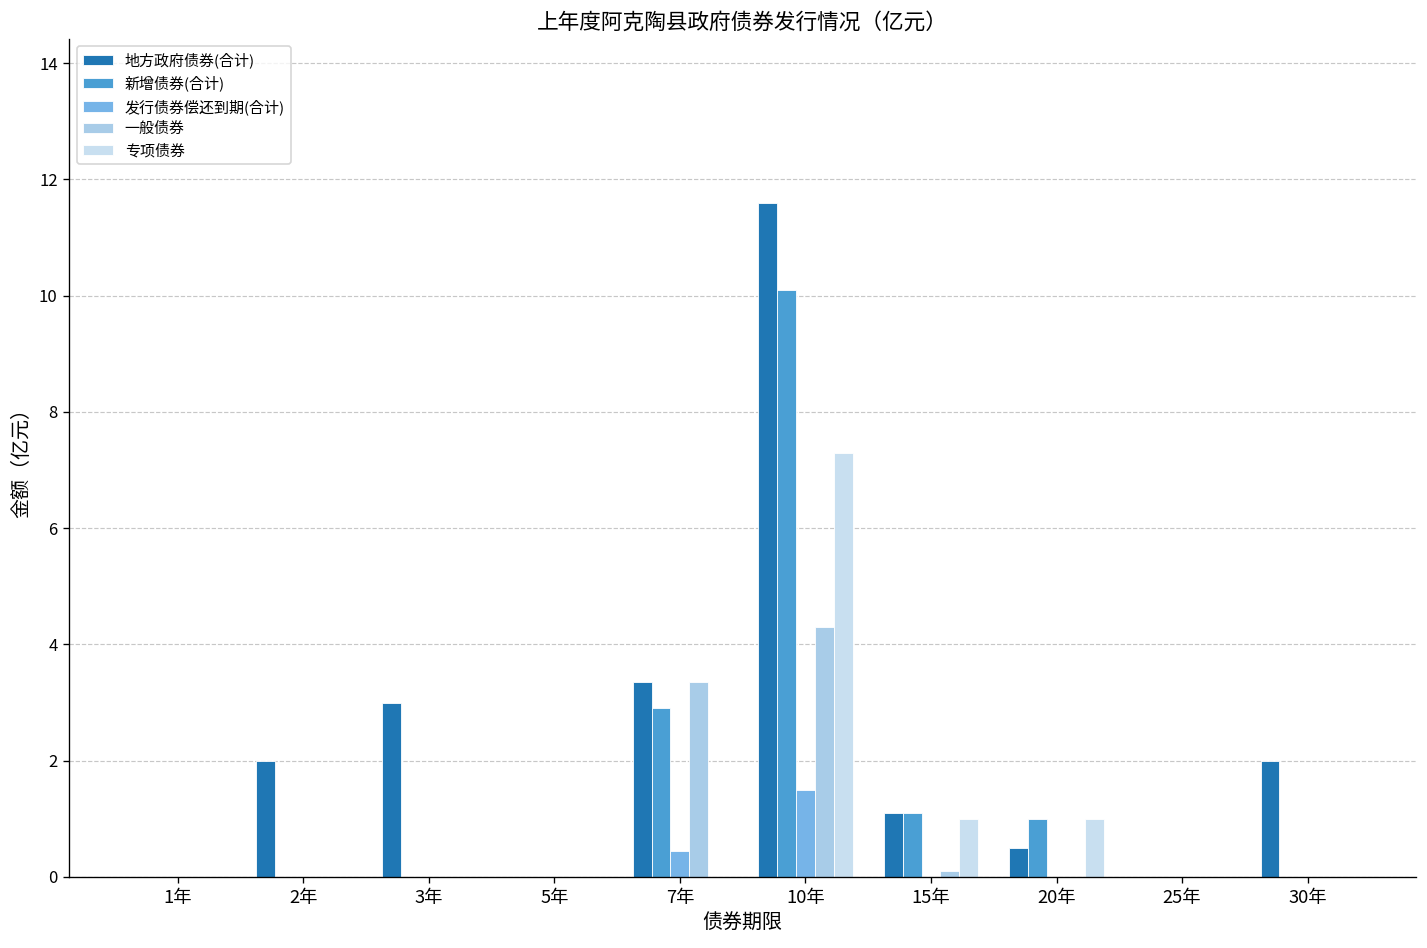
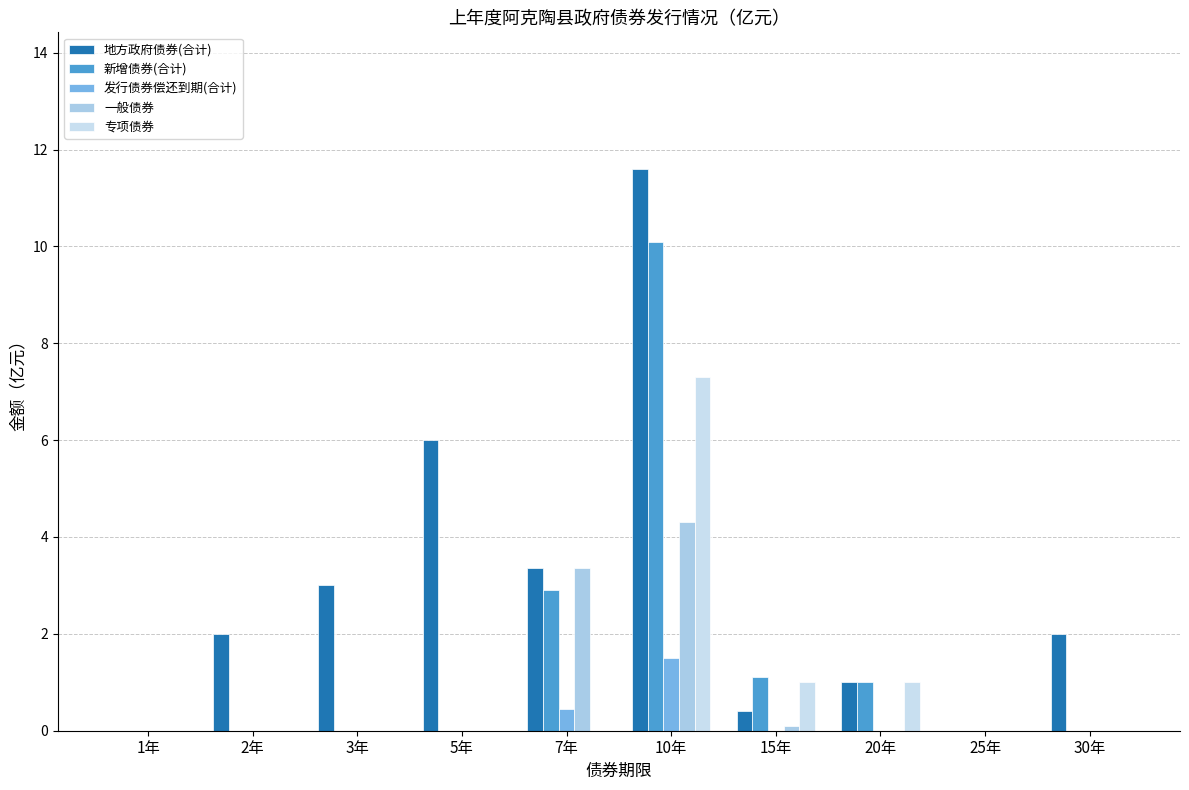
  {
    "地方政府债券(合计)": {
      "1年": 0.0,
      "2年": 2.0,
      "3年": 3.0,
-     "5年": 0,
+     "5年": 6,
      "7年": 3.4,
      "10年": 11.6,
-     "15年": 1.1,
-     "20年": 0.5,
+     "15年": 0.4,
+     "20年": 1.0,
      "25年": 0.0,
      "30年": 2.0
    }
  }
